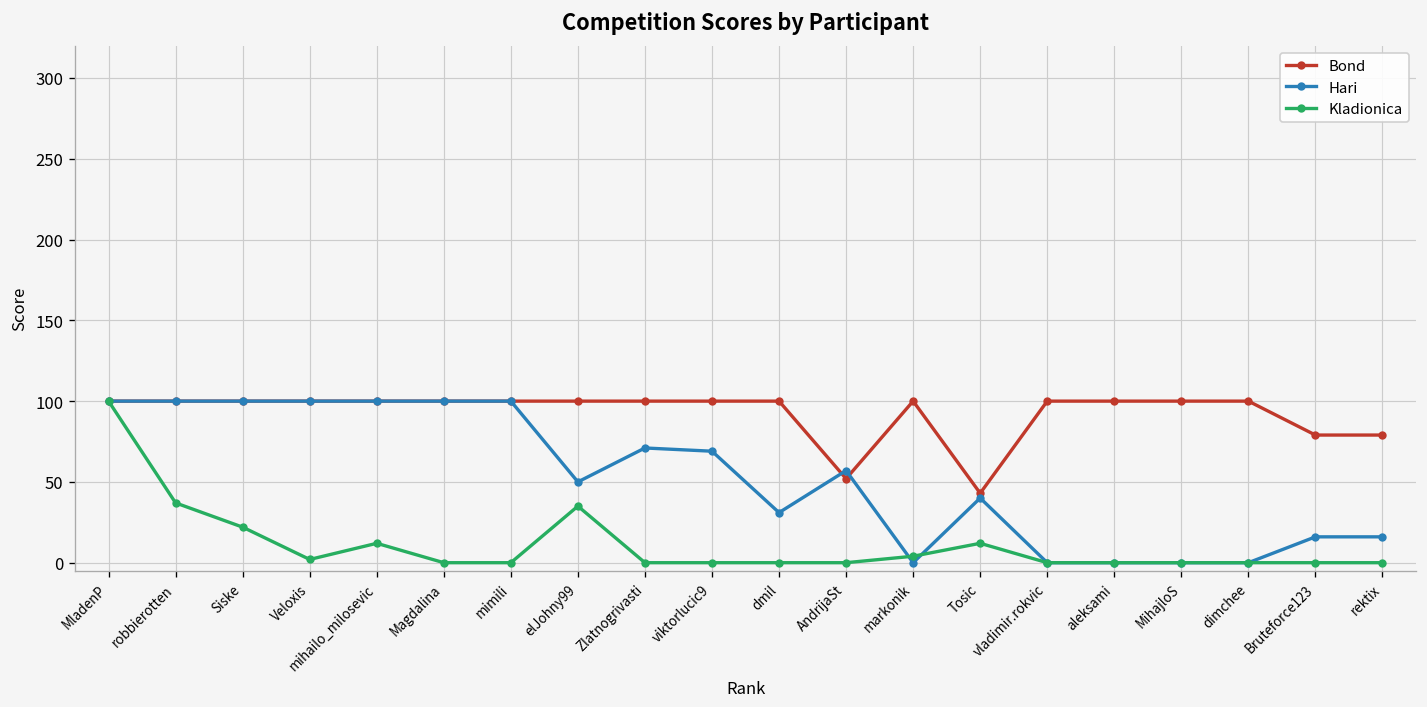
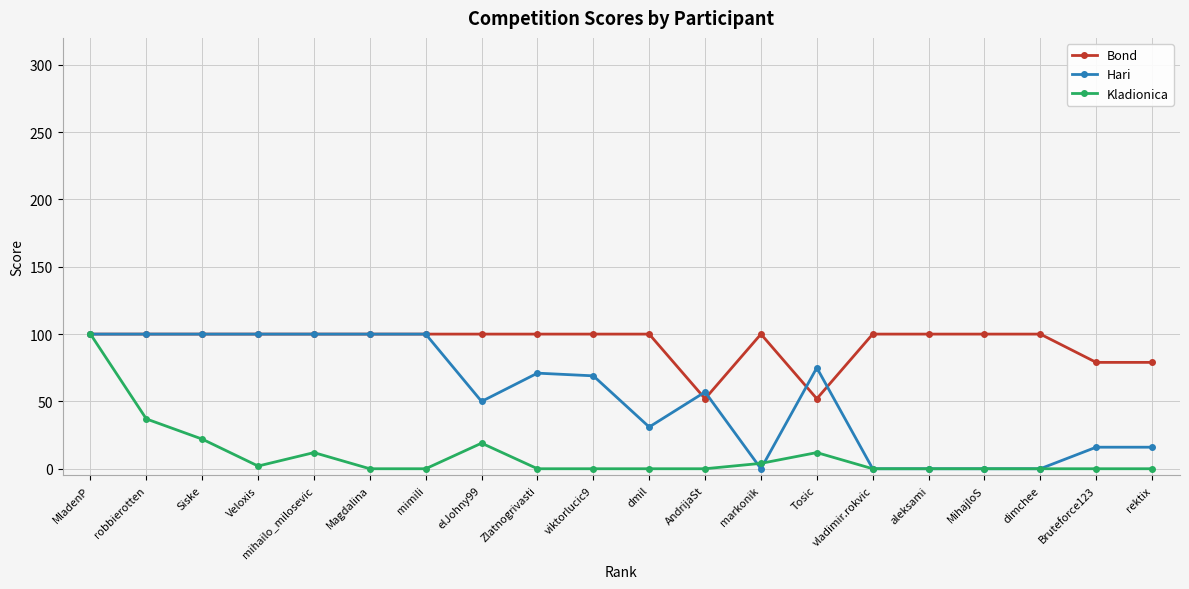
  {
    "Bond": {
      "elJohny99": 100,
      "Zlatnogrivasti": 100,
      "viktorlucic9": 100,
      "dmil": 100,
      "AndrijaSt": 52,
      "markonik": 100,
-     "Tosic": 43,
+     "Tosic": 52,
      "vladimir.rokvic": 100,
      "aleksami": 100,
      "MihajloS": 100,
      "dimchee": 100,
      "Bruteforce123": 79,
      "rektix": 79
    },
    "Hari": {
      "elJohny99": 50,
      "Zlatnogrivasti": 71,
      "viktorlucic9": 69,
      "dmil": 31,
      "AndrijaSt": 57,
      "markonik": 0,
-     "Tosic": 40,
+     "Tosic": 75,
      "Bruteforce123": 16,
      "rektix": 16
    },
    "Kladionica": {
      "robbierotten": 37,
      "Siske": 22,
      "Veloxis": 2,
      "mihailo_milosevic": 12,
      "Magdalina": 0,
      "mimili": 0,
-     "elJohny99": 35,
+     "elJohny99": 19,
      "Zlatnogrivasti": 0,
      "viktorlucic9": 0,
      "dmil": 0,
      "AndrijaSt": 0,
      "markonik": 4,
      "Tosic": 12,
      "Bruteforce123": 0,
      "rektix": 0
    }
  }
